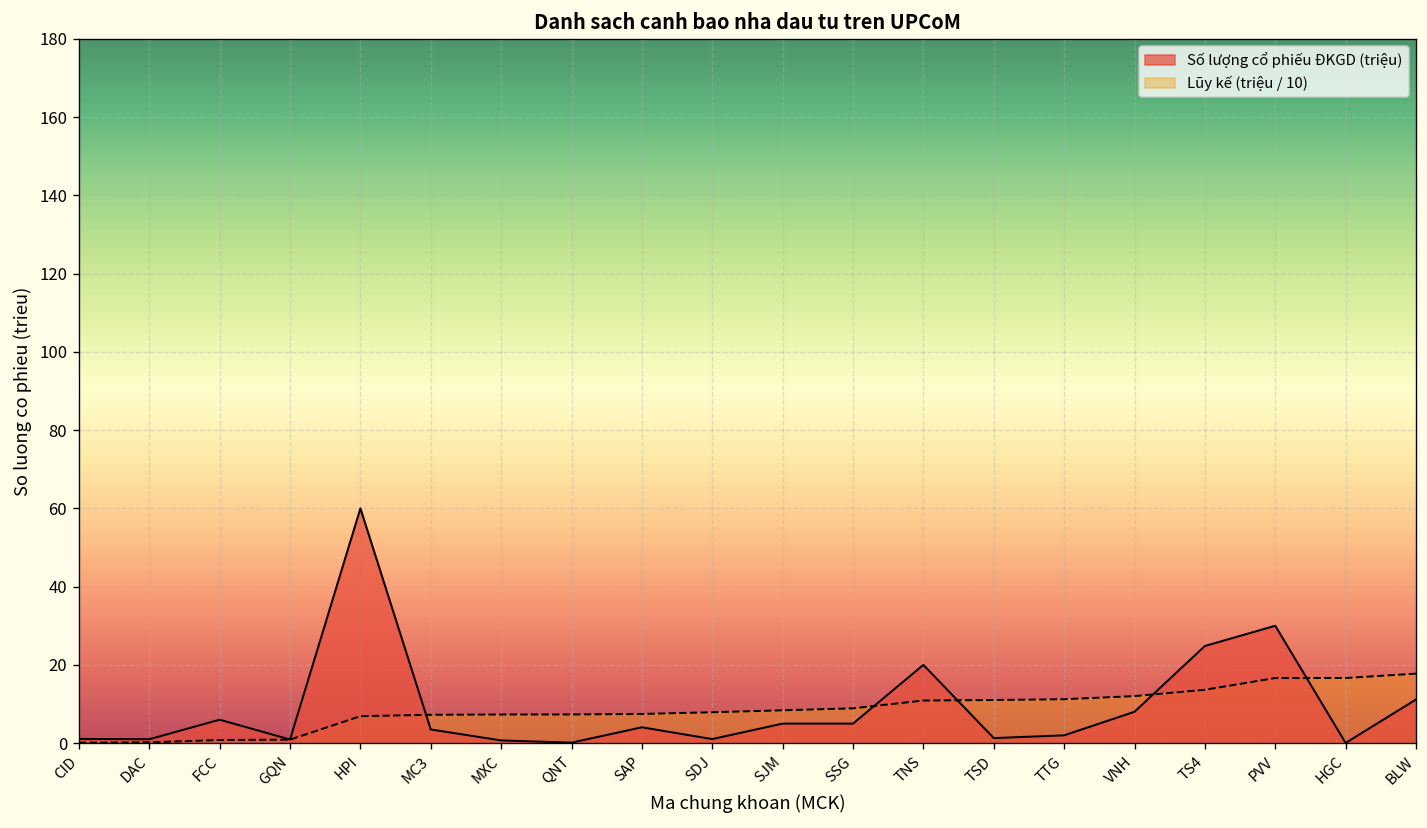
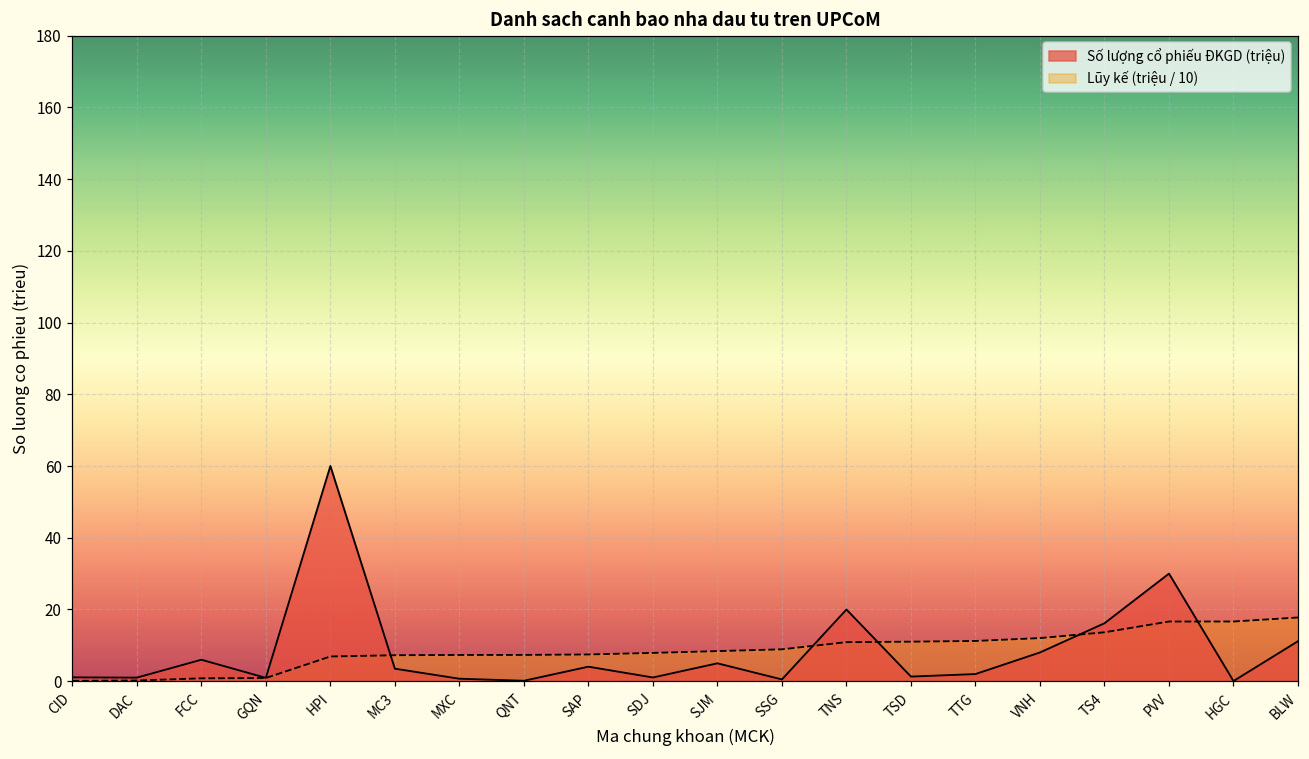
  {
    "Số lượng cổ phiếu ĐKGD (triệu)": {
      "CID": 1,
      "DAC": 1,
      "FCC": 6,
      "HPI": 60,
      "MC3": 4,
      "MXC": 1,
      "QNT": 0,
      "SAP": 4,
      "SDJ": 1,
      "SJM": 5,
-     "SSG": 5,
+     "SSG": 1,
      "TNS": 20,
      "TSD": 1,
      "TTG": 2,
      "VNH": 8,
-     "TS4": 25,
+     "TS4": 16,
      "PVV": 30,
      "HGC": 0,
      "BLW": 11
    },
    "Lũy kế (triệu / 10)": {
      "CID": 0,
      "DAC": 0,
      "FCC": 1,
      "HPI": 7,
      "MC3": 7,
      "MXC": 7,
      "QNT": 7,
      "SAP": 7,
      "SDJ": 8,
      "SJM": 8,
      "SSG": 9,
      "TNS": 11,
      "TSD": 11,
      "TTG": 11,
      "VNH": 12,
      "TS4": 14,
      "PVV": 17,
      "HGC": 17,
      "BLW": 18
    }
  }
